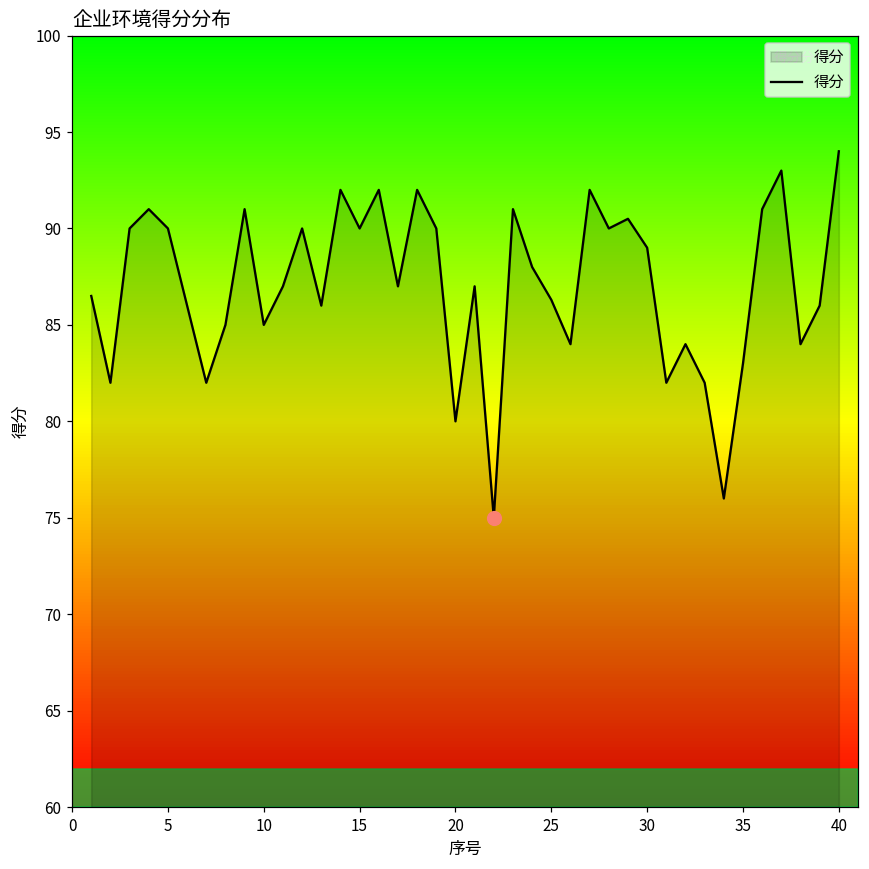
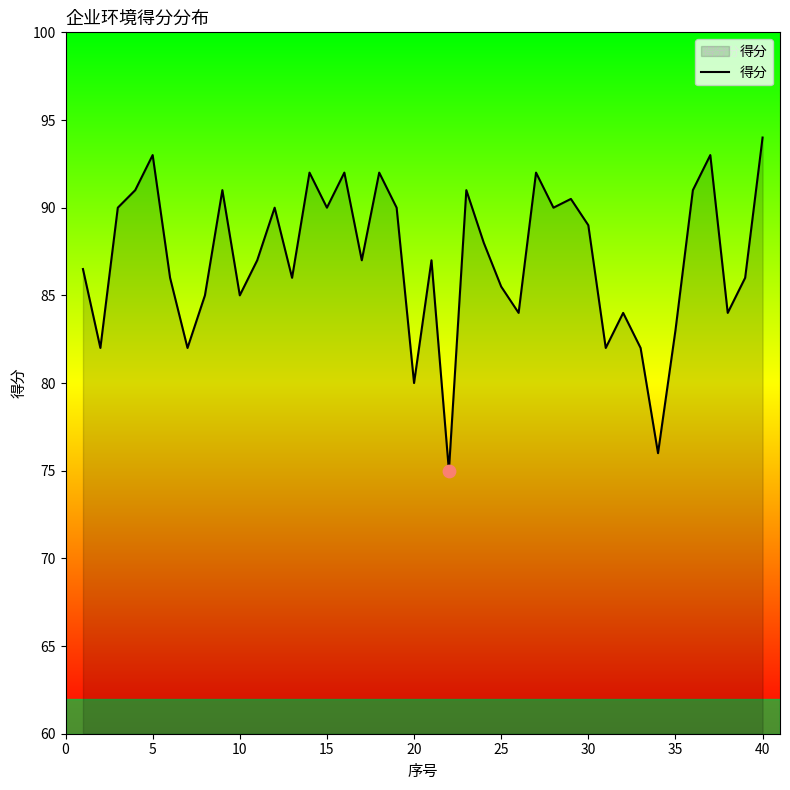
  {
    "得分": {
-     "5": 90,
+     "5": 93,
      "10": 85.0,
      "15": 90.0,
      "20": 80.0,
-     "25": 86.3,
+     "25": 85.5,
      "30": 89.0,
      "35": 83.0,
      "40": 94.0
    }
  }
